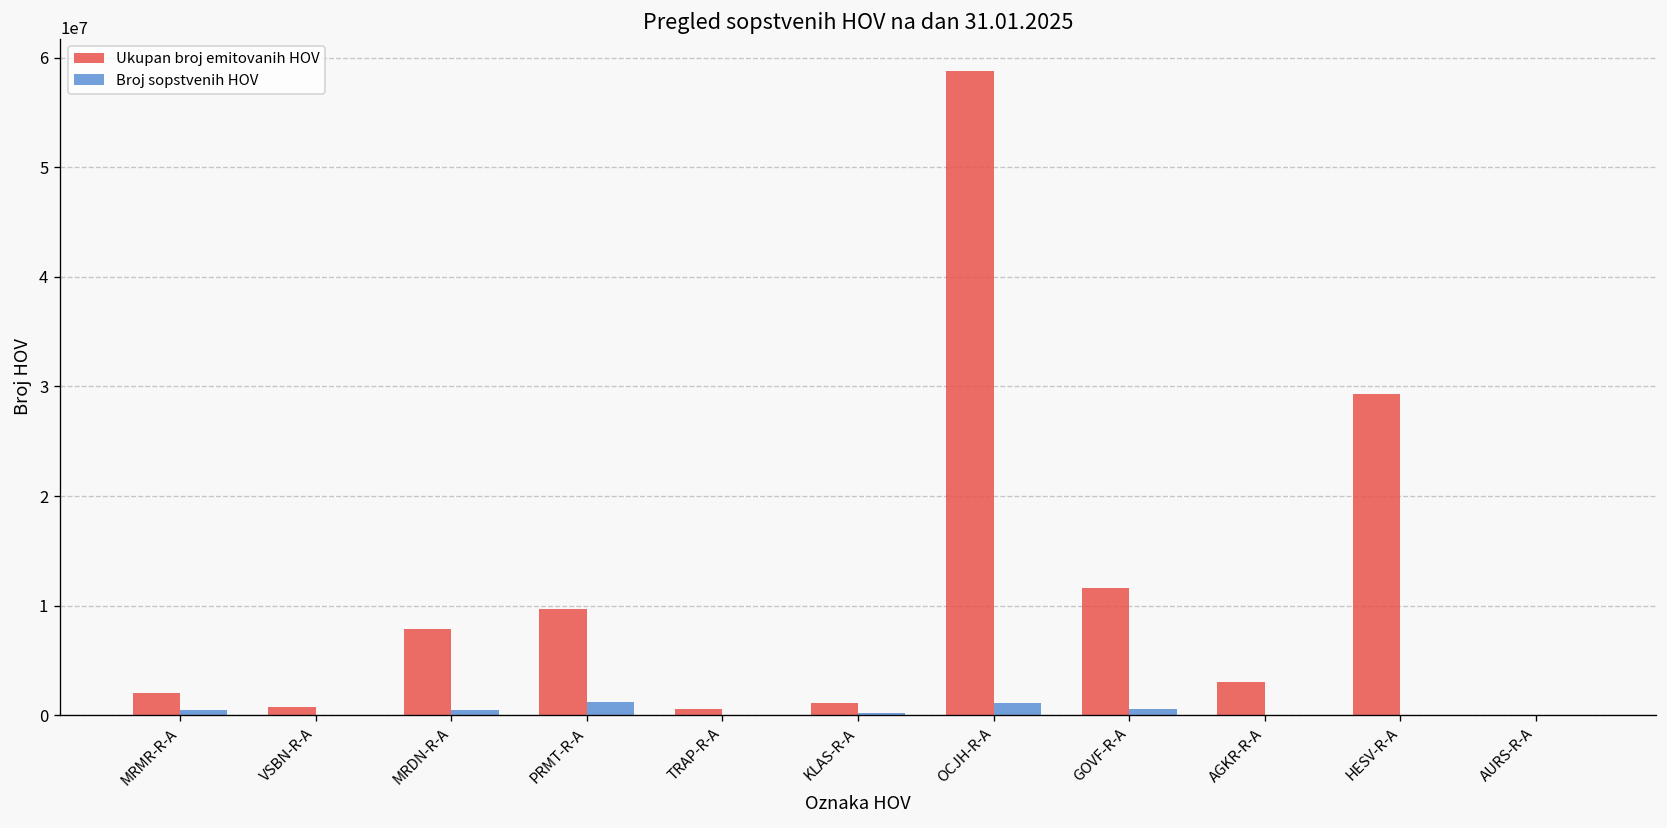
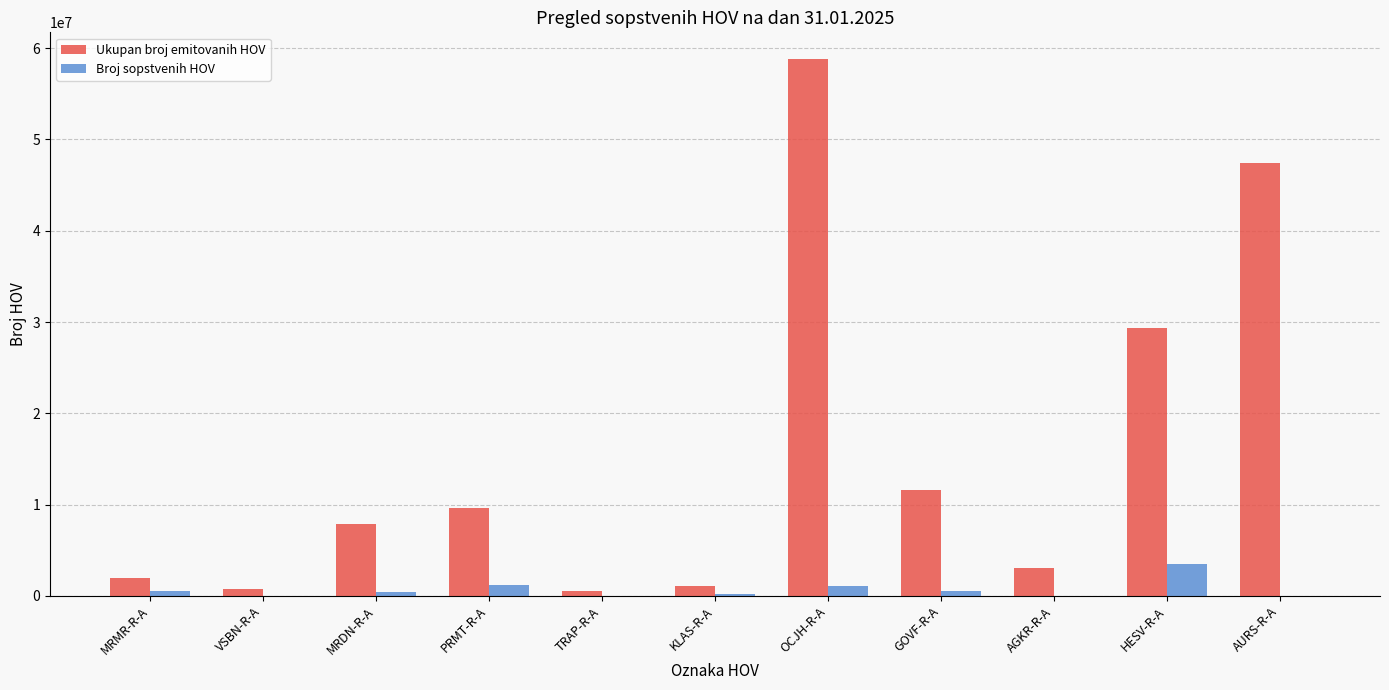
  {
    "Ukupan broj emitovanih HOV": {
      "MRMR-R-A": 2000000,
      "VSBN-R-A": 1000000,
      "MRDN-R-A": 8000000,
      "PRMT-R-A": 10000000,
      "TRAP-R-A": 1000000,
      "KLAS-R-A": 1000000,
      "OCJH-R-A": 59000000,
      "GOVF-R-A": 12000000,
      "AGKR-R-A": 3000000,
      "HESV-R-A": 29000000,
-     "AURS-R-A": 0
+     "AURS-R-A": 47000000
    },
    "Broj sopstvenih HOV": {
      "MRMR-R-A": 0,
      "MRDN-R-A": 0,
      "PRMT-R-A": 1000000,
      "OCJH-R-A": 1000000,
      "GOVF-R-A": 1000000,
-     "HESV-R-A": 0
+     "HESV-R-A": 3000000
    }
  }
